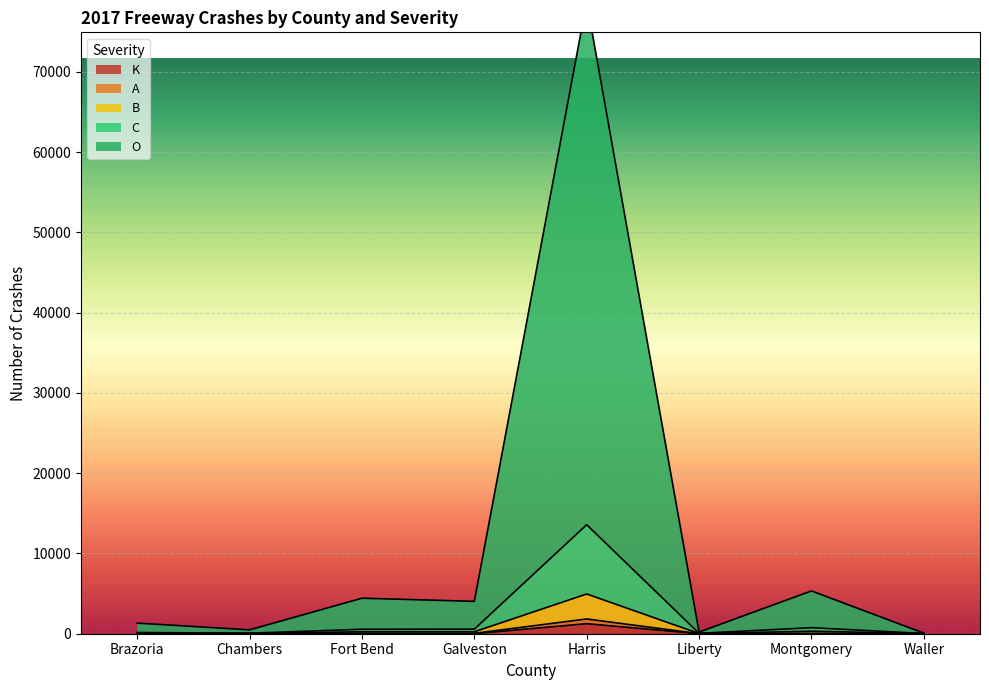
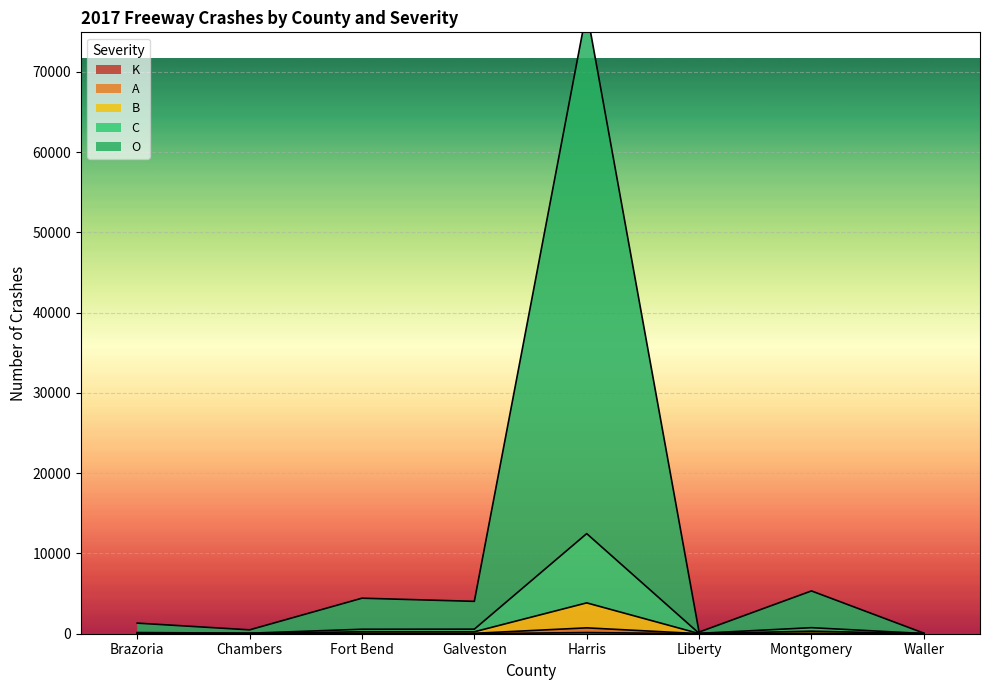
  {
    "K": {
-     "Harris": 1000
+     "Harris": 0
    },
    "A": {
      "Harris": 1000
    },
    "B": {
      "Harris": 3000
    }
  }
